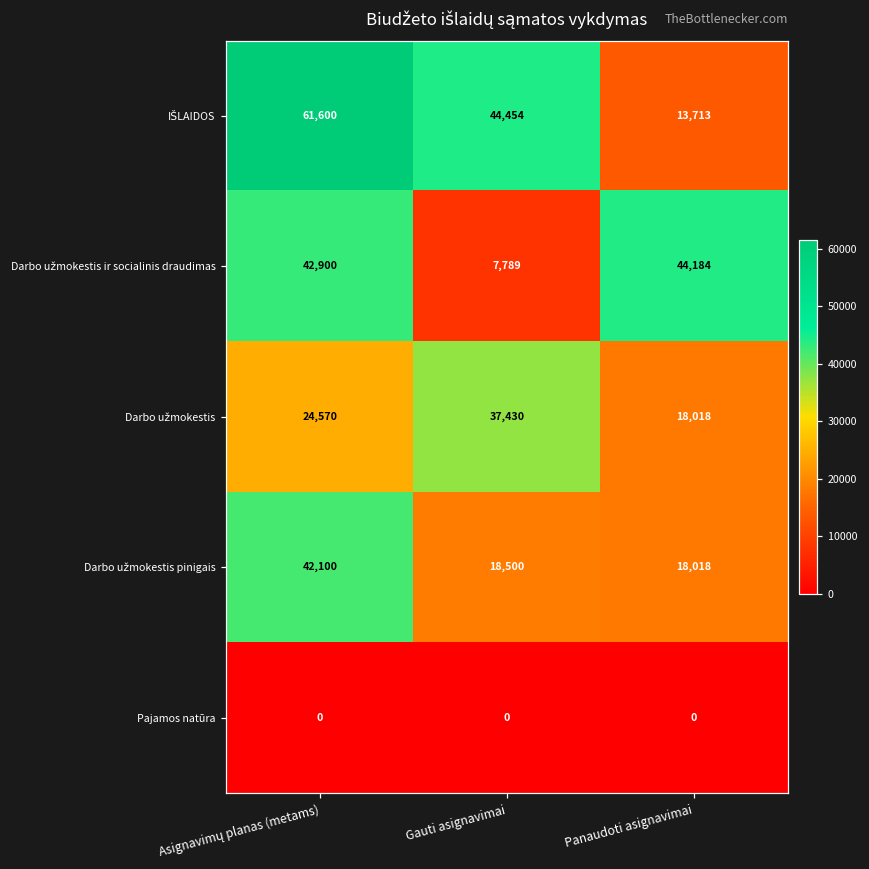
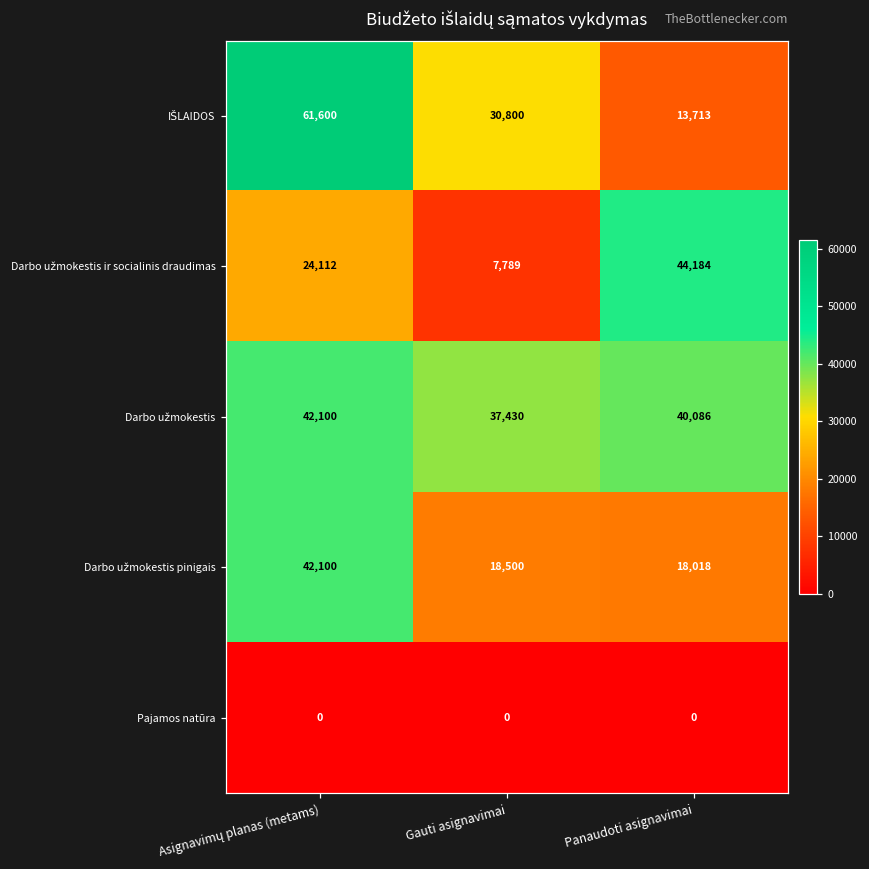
  {
    "IŠLAIDOS": {
      "Asignavimų planas (metams)": "61,600",
-     "Gauti asignavimai": "44,454",
+     "Gauti asignavimai": "30,800",
      "Panaudoti asignavimai": "13,713"
    },
    "Darbo užmokestis ir socialinis draudimas": {
-     "Asignavimų planas (metams)": "42,900",
+     "Asignavimų planas (metams)": "24,112",
      "Gauti asignavimai": "7,789",
      "Panaudoti asignavimai": "44,184"
    },
    "Darbo užmokestis": {
-     "Asignavimų planas (metams)": "24,570",
+     "Asignavimų planas (metams)": "42,100",
      "Gauti asignavimai": "37,430",
-     "Panaudoti asignavimai": "18,018"
+     "Panaudoti asignavimai": "40,086"
    },
    "Darbo užmokestis pinigais": {
      "Asignavimų planas (metams)": "42,100",
      "Gauti asignavimai": "18,500",
      "Panaudoti asignavimai": "18,018"
    },
    "Pajamos natūra": {
      "Asignavimų planas (metams)": "0",
      "Gauti asignavimai": "0",
      "Panaudoti asignavimai": "0"
    }
  }
